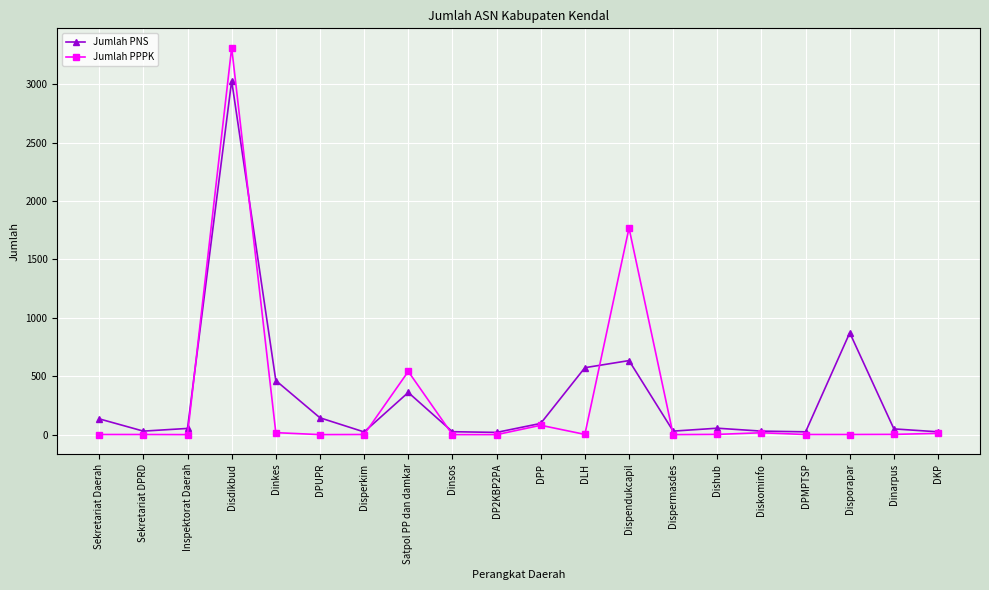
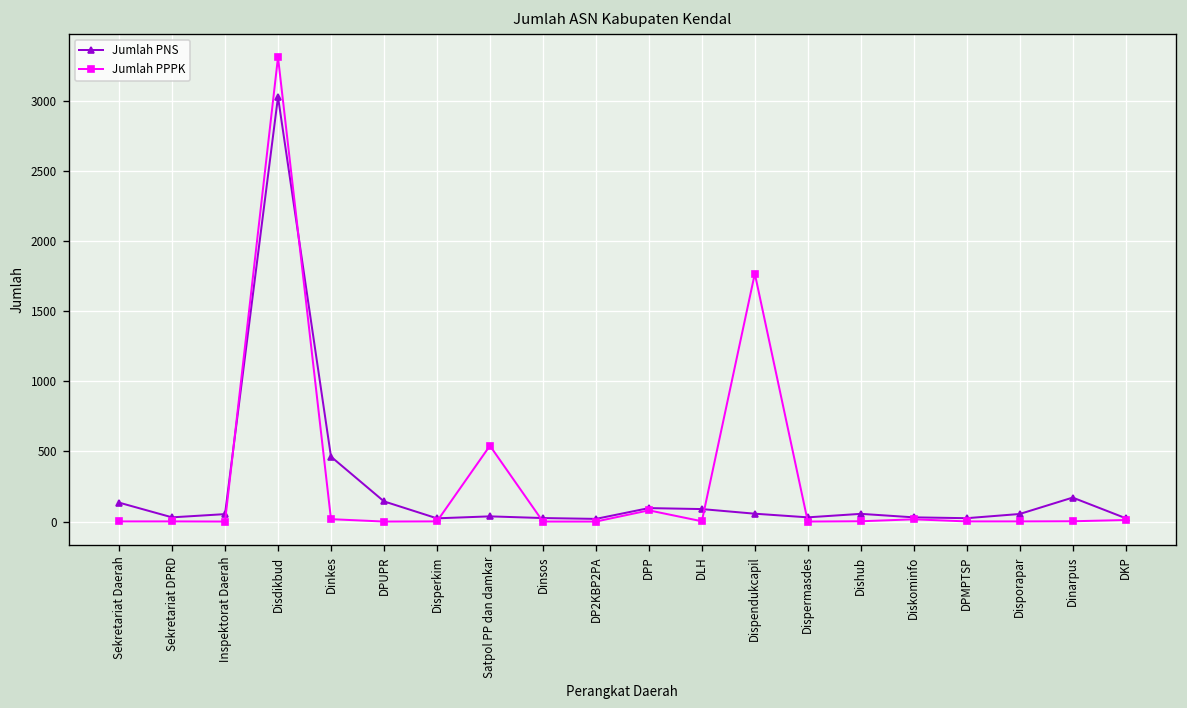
  {
    "Jumlah PNS": {
      "Sekretariat Daerah": 140,
      "Sekretariat DPRD": 30,
      "Inspektorat Daerah": 50,
      "Disdikbud": 3030,
      "Dinkes": 460,
      "DPUPR": 140,
      "Disperkim": 20,
-     "Satpol PP dan damkar": 360,
+     "Satpol PP dan damkar": 40,
      "Dinsos": 30,
-     "DLH": 570,
-     "Dispendukcapil": 630,
+     "DLH": 90,
+     "Dispendukcapil": 60,
      "Dispermasdes": 30,
      "Dishub": 60,
      "DPMPTSP": 20,
-     "Disporapar": 870,
-     "Dinarpus": 50
+     "Disporapar": 50,
+     "Dinarpus": 170
    },
    "Jumlah PPPK": {
      "Sekretariat Daerah": 0,
      "Sekretariat DPRD": 0,
      "Inspektorat Daerah": 0,
      "Disdikbud": 3310,
      "Dinkes": 20,
      "DPUPR": 0,
      "Disperkim": 0,
      "Satpol PP dan damkar": 540,
      "Dinsos": 0,
      "DLH": 0,
      "Dispendukcapil": 1770,
      "Dispermasdes": 0,
      "Dishub": 0,
      "DPMPTSP": 0,
      "Disporapar": 0,
      "Dinarpus": 0
    }
  }
